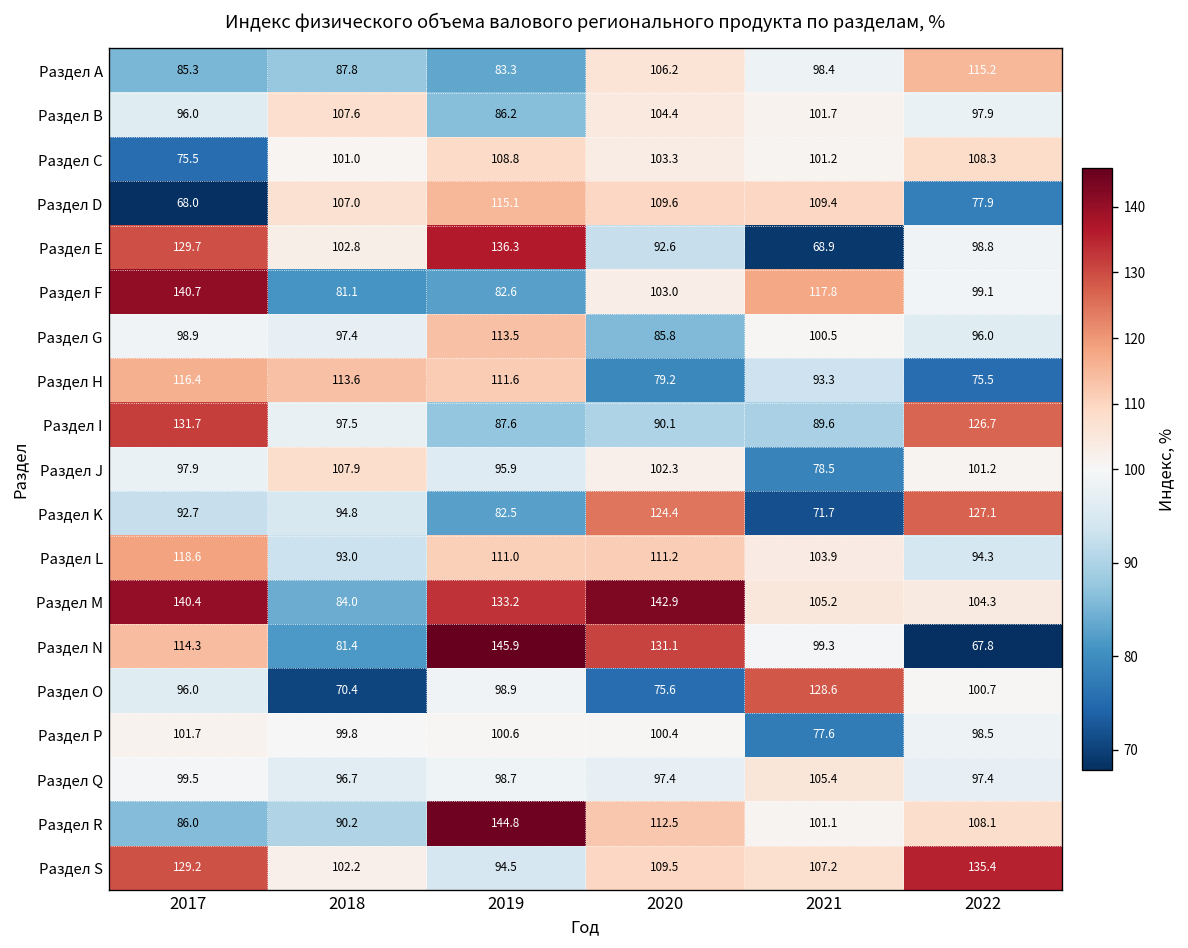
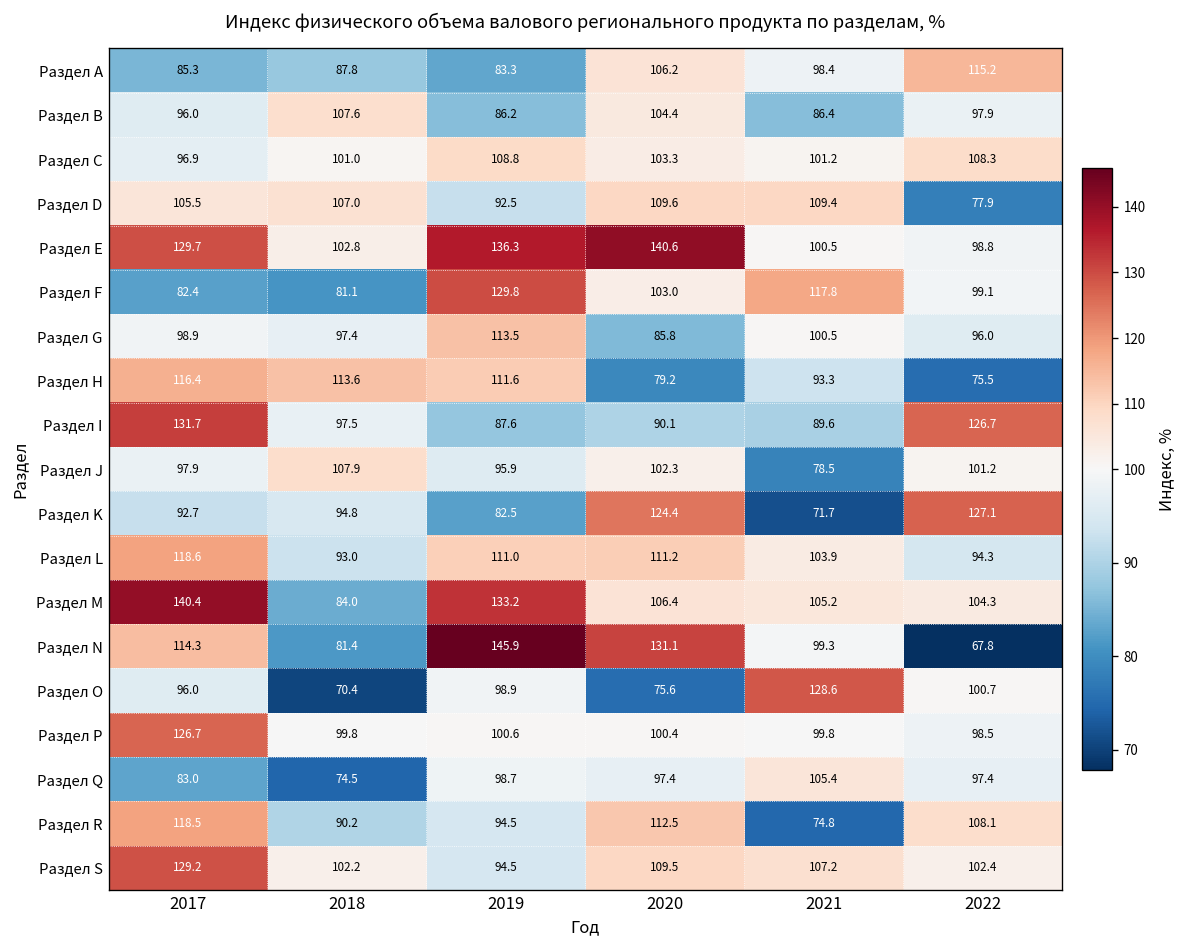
  {
    "Раздел A": {
      "2017": 85.3,
      "2018": 87.8,
      "2019": 83.3,
      "2020": 106.2,
      "2021": 98.4,
      "2022": 115.2
    },
    "Раздел B": {
      "2017": 96.0,
      "2018": 107.6,
      "2019": 86.2,
      "2020": 104.4,
-     "2021": 101.7,
+     "2021": 86.4,
      "2022": 97.9
    },
    "Раздел C": {
-     "2017": 75.5,
+     "2017": 96.9,
      "2018": 101.0,
      "2019": 108.8,
      "2020": 103.3,
      "2021": 101.2,
      "2022": 108.3
    },
    "Раздел D": {
-     "2017": 68.0,
+     "2017": 105.5,
      "2018": 107.0,
-     "2019": 115.1,
+     "2019": 92.5,
      "2020": 109.6,
      "2021": 109.4,
      "2022": 77.9
    },
    "Раздел E": {
      "2017": 129.7,
      "2018": 102.8,
      "2019": 136.3,
-     "2020": 92.6,
-     "2021": 68.9,
+     "2020": 140.6,
+     "2021": 100.5,
      "2022": 98.8
    },
    "Раздел F": {
-     "2017": 140.7,
+     "2017": 82.4,
      "2018": 81.1,
-     "2019": 82.6,
+     "2019": 129.8,
      "2020": 103.0,
      "2021": 117.8,
      "2022": 99.1
    },
    "Раздел G": {
      "2017": 98.9,
      "2018": 97.4,
      "2019": 113.5,
      "2020": 85.8,
      "2021": 100.5,
      "2022": 96.0
    },
    "Раздел H": {
      "2017": 116.4,
      "2018": 113.6,
      "2019": 111.6,
      "2020": 79.2,
      "2021": 93.3,
      "2022": 75.5
    },
    "Раздел I": {
      "2017": 131.7,
      "2018": 97.5,
      "2019": 87.6,
      "2020": 90.1,
      "2021": 89.6,
      "2022": 126.7
    },
    "Раздел J": {
      "2017": 97.9,
      "2018": 107.9,
      "2019": 95.9,
      "2020": 102.3,
      "2021": 78.5,
      "2022": 101.2
    },
    "Раздел K": {
      "2017": 92.7,
      "2018": 94.8,
      "2019": 82.5,
      "2020": 124.4,
      "2021": 71.7,
      "2022": 127.1
    },
    "Раздел L": {
      "2017": 118.6,
      "2018": 93.0,
      "2019": 111.0,
      "2020": 111.2,
      "2021": 103.9,
      "2022": 94.3
    },
    "Раздел M": {
      "2017": 140.4,
      "2018": 84.0,
      "2019": 133.2,
-     "2020": 142.9,
+     "2020": 106.4,
      "2021": 105.2,
      "2022": 104.3
    },
    "Раздел N": {
      "2017": 114.3,
      "2018": 81.4,
      "2019": 145.9,
      "2020": 131.1,
      "2021": 99.3,
      "2022": 67.8
    },
    "Раздел O": {
      "2017": 96.0,
      "2018": 70.4,
      "2019": 98.9,
      "2020": 75.6,
      "2021": 128.6,
      "2022": 100.7
    },
    "Раздел P": {
-     "2017": 101.7,
+     "2017": 126.7,
      "2018": 99.8,
      "2019": 100.6,
      "2020": 100.4,
-     "2021": 77.6,
+     "2021": 99.8,
      "2022": 98.5
    },
    "Раздел Q": {
-     "2017": 99.5,
-     "2018": 96.7,
+     "2017": 83.0,
+     "2018": 74.5,
      "2019": 98.7,
      "2020": 97.4,
      "2021": 105.4,
      "2022": 97.4
    },
    "Раздел R": {
-     "2017": 86.0,
+     "2017": 118.5,
      "2018": 90.2,
-     "2019": 144.8,
+     "2019": 94.5,
      "2020": 112.5,
-     "2021": 101.1,
+     "2021": 74.8,
      "2022": 108.1
    },
    "Раздел S": {
      "2017": 129.2,
      "2018": 102.2,
      "2019": 94.5,
      "2020": 109.5,
      "2021": 107.2,
-     "2022": 135.4
+     "2022": 102.4
    }
  }
